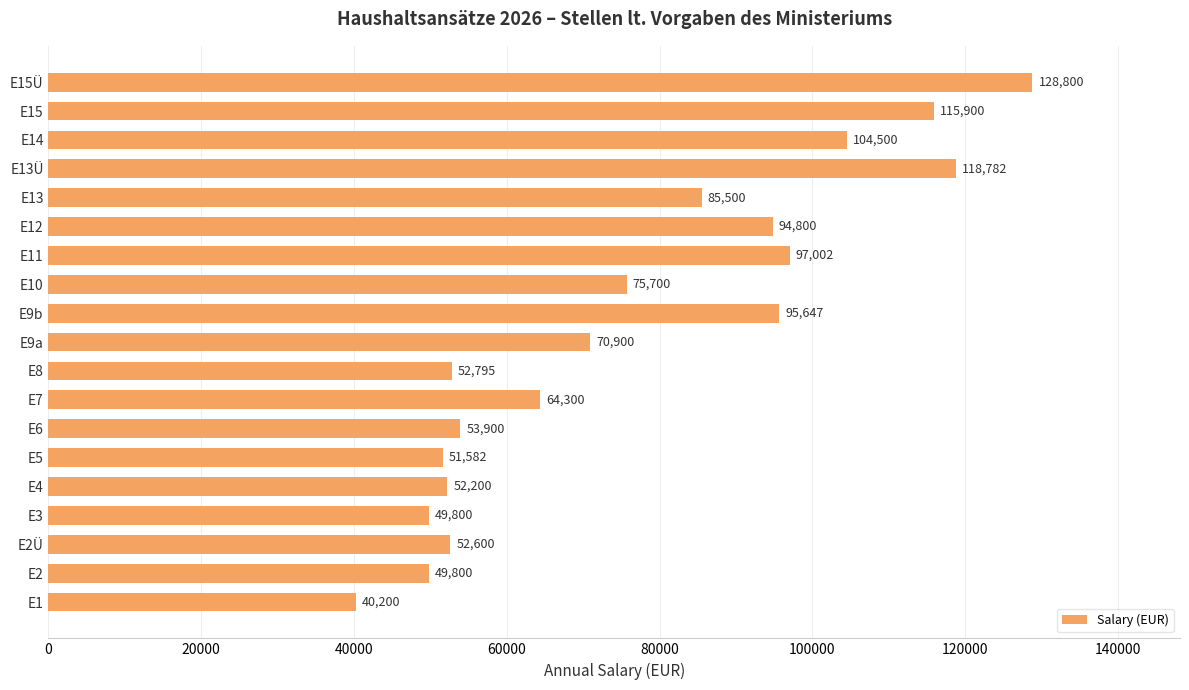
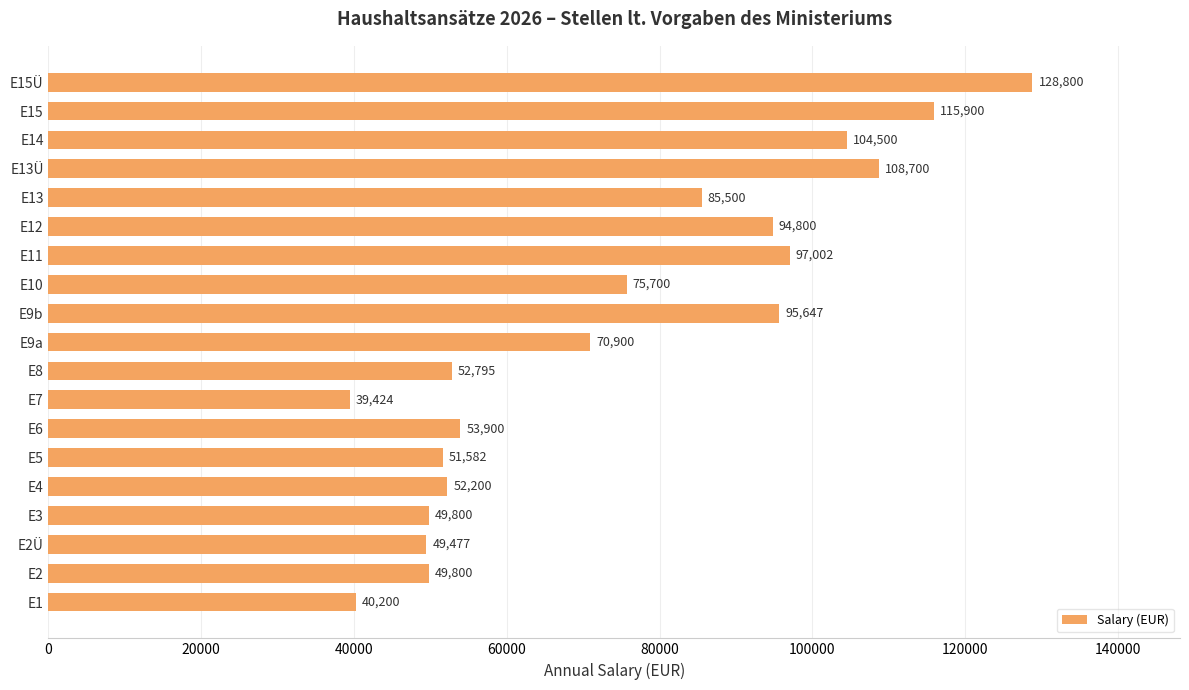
  {
    "E15Ü": "128,800",
    "E15": "115,900",
    "E14": "104,500",
-   "E13Ü": "118,782",
+   "E13Ü": "108,700",
    "E13": "85,500",
    "E12": "94,800",
    "E11": "97,002",
    "E10": "75,700",
    "E9b": "95,647",
    "E9a": "70,900",
    "E8": "52,795",
-   "E7": "64,300",
+   "E7": "39,424",
    "E6": "53,900",
    "E5": "51,582",
    "E4": "52,200",
    "E3": "49,800",
-   "E2Ü": "52,600",
+   "E2Ü": "49,477",
    "E2": "49,800",
    "E1": "40,200"
  }
